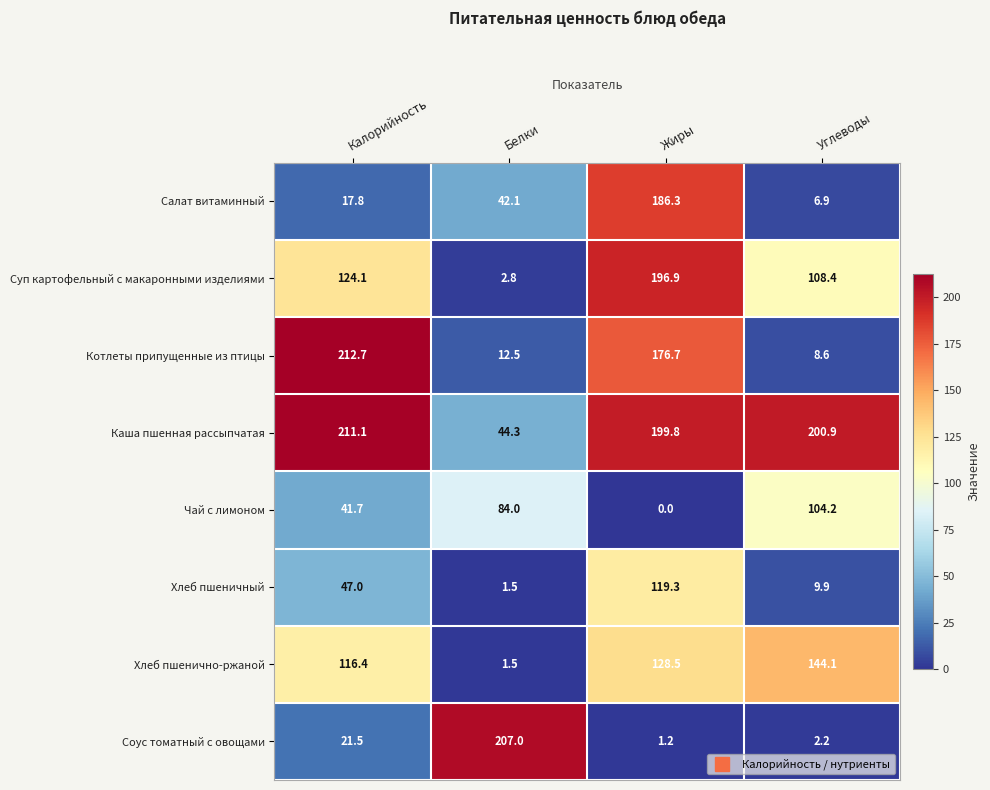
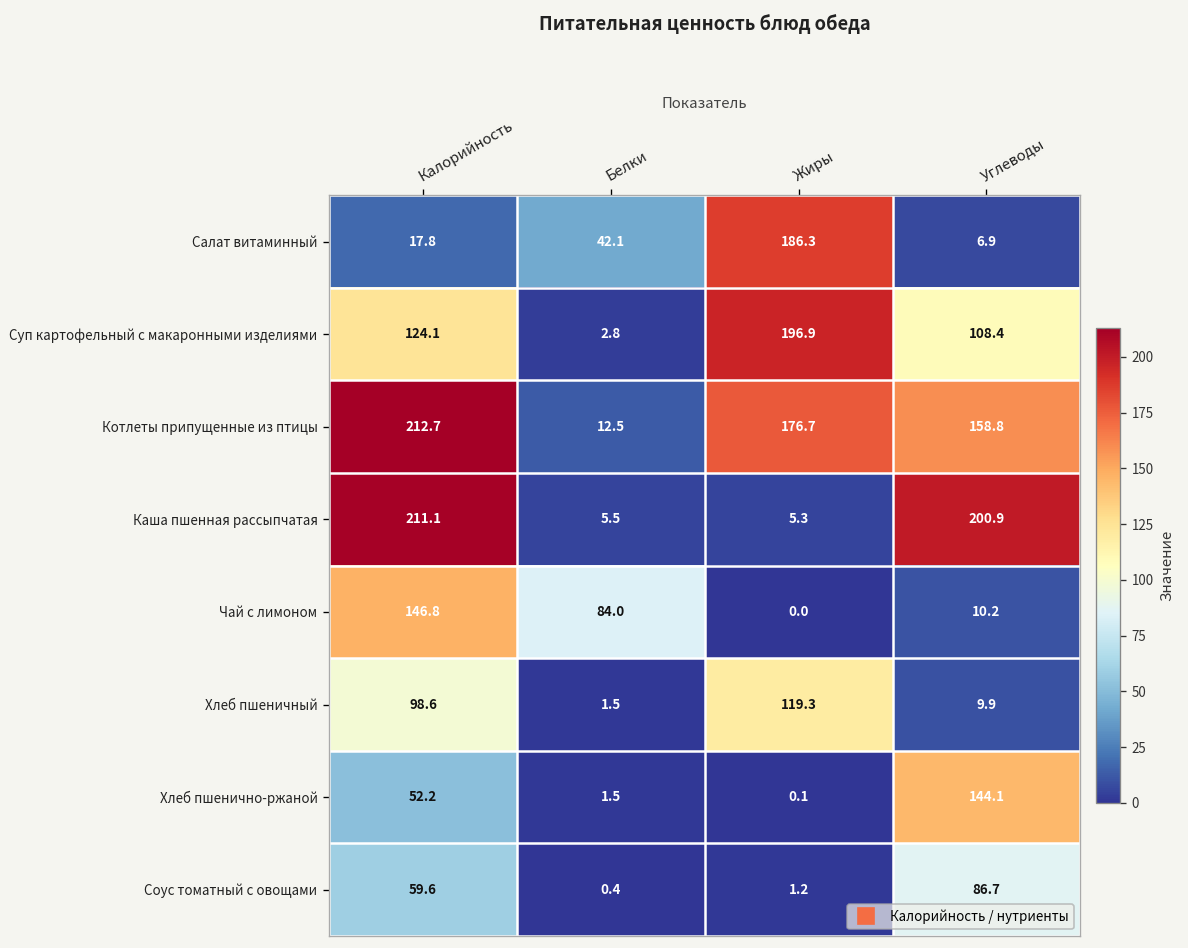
  {
    "Салат витаминный": {
      "Калорийность": 17.8,
      "Белки": 42.1,
      "Жиры": 186.3,
      "Углеводы": 6.9
    },
    "Суп картофельный с макаронными изделиями": {
      "Калорийность": 124.1,
      "Белки": 2.8,
      "Жиры": 196.9,
      "Углеводы": 108.4
    },
    "Котлеты припущенные из птицы": {
      "Калорийность": 212.7,
      "Белки": 12.5,
      "Жиры": 176.7,
-     "Углеводы": 8.6
+     "Углеводы": 158.8
    },
    "Каша пшенная рассыпчатая": {
      "Калорийность": 211.1,
-     "Белки": 44.3,
-     "Жиры": 199.8,
+     "Белки": 5.5,
+     "Жиры": 5.3,
      "Углеводы": 200.9
    },
    "Чай с лимоном": {
-     "Калорийность": 41.7,
+     "Калорийность": 146.8,
      "Белки": 84.0,
      "Жиры": 0.0,
-     "Углеводы": 104.2
+     "Углеводы": 10.2
    },
    "Хлеб пшеничный": {
-     "Калорийность": 47.0,
+     "Калорийность": 98.6,
      "Белки": 1.5,
      "Жиры": 119.3,
      "Углеводы": 9.9
    },
    "Хлеб пшенично-ржаной": {
-     "Калорийность": 116.4,
+     "Калорийность": 52.2,
      "Белки": 1.5,
-     "Жиры": 128.5,
+     "Жиры": 0.1,
      "Углеводы": 144.1
    },
    "Соус томатный с овощами": {
-     "Калорийность": 21.5,
-     "Белки": 207.0,
+     "Калорийность": 59.6,
+     "Белки": 0.4,
      "Жиры": 1.2,
-     "Углеводы": 2.2
+     "Углеводы": 86.7
    }
  }
